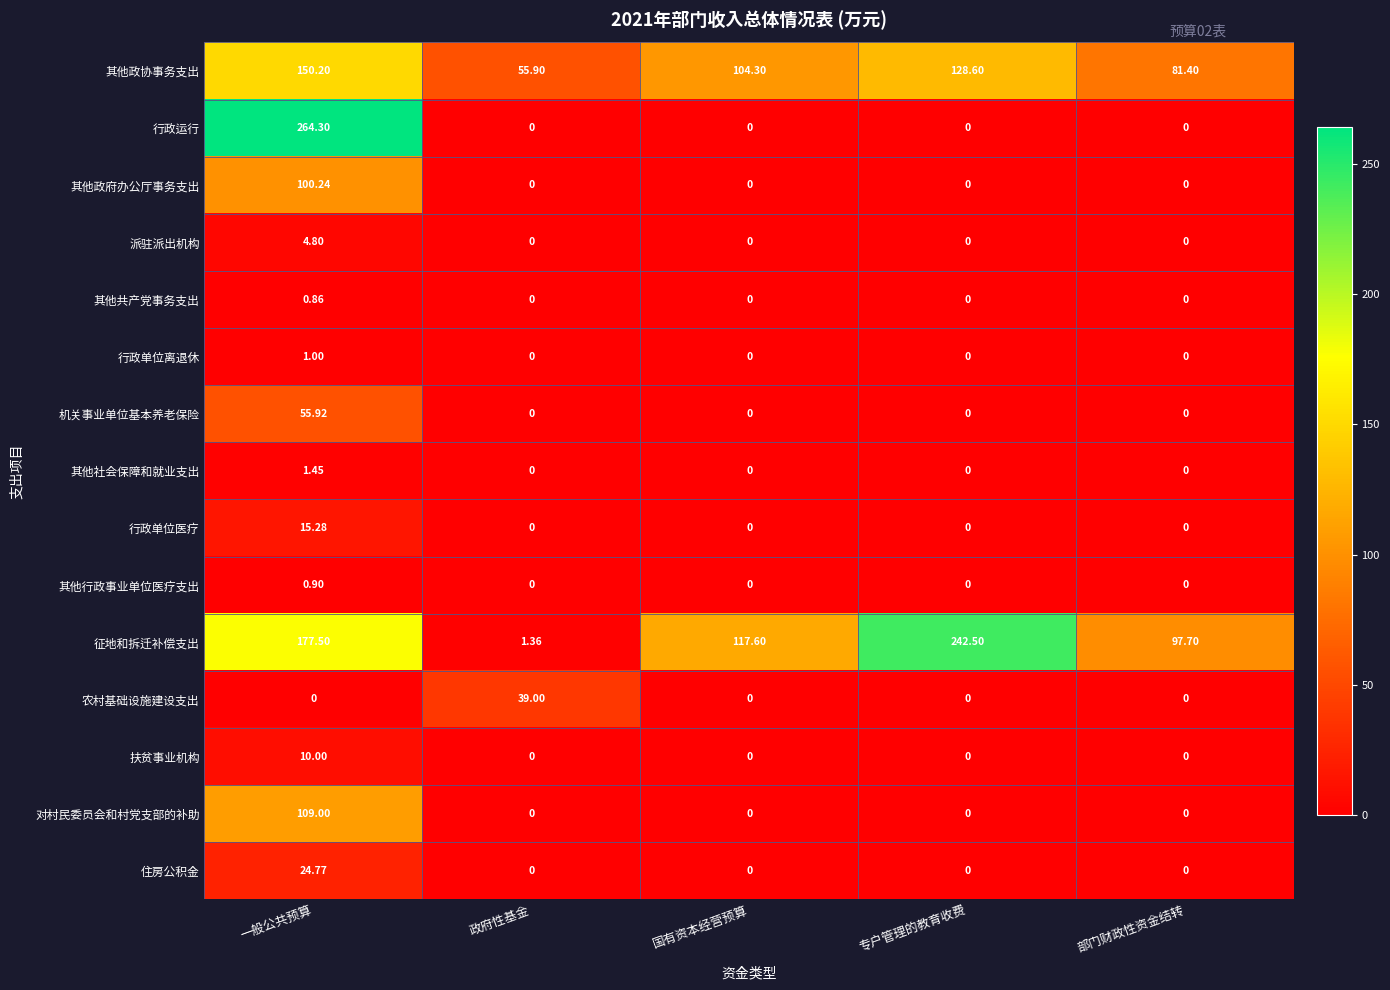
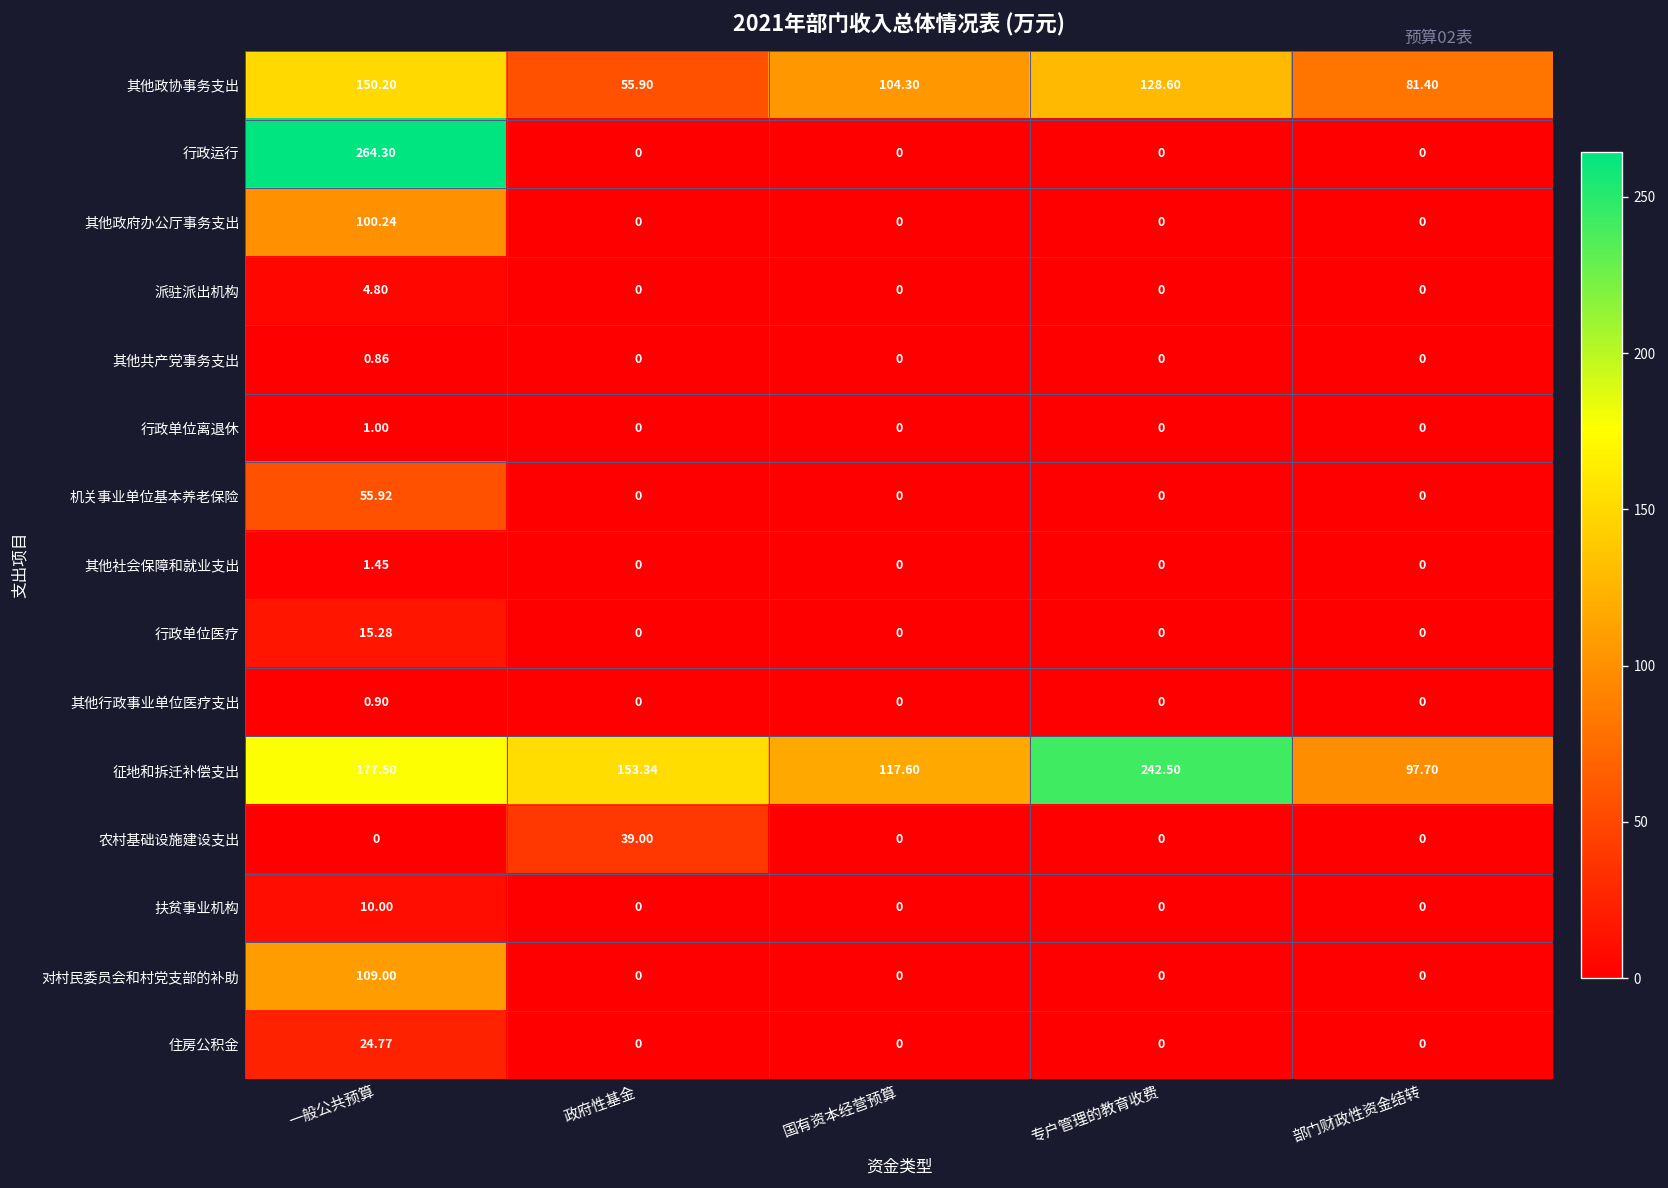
  {
    "其他政协事务支出": {
      "一般公共预算": 150.20,
      "政府性基金": 55.90,
      "国有资本经营预算": 104.30,
      "专户管理的教育收费": 128.60,
      "部门财政性资金结转": 81.40
    },
    "行政运行": {
      "一般公共预算": 264.30,
      "政府性基金": 0,
      "国有资本经营预算": 0,
      "专户管理的教育收费": 0,
      "部门财政性资金结转": 0
    },
    "其他政府办公厅事务支出": {
      "一般公共预算": 100.24,
      "政府性基金": 0,
      "国有资本经营预算": 0,
      "专户管理的教育收费": 0,
      "部门财政性资金结转": 0
    },
    "派驻派出机构": {
      "一般公共预算": 4.80,
      "政府性基金": 0,
      "国有资本经营预算": 0,
      "专户管理的教育收费": 0,
      "部门财政性资金结转": 0
    },
    "其他共产党事务支出": {
      "一般公共预算": 0.86,
      "政府性基金": 0,
      "国有资本经营预算": 0,
      "专户管理的教育收费": 0,
      "部门财政性资金结转": 0
    },
    "行政单位离退休": {
      "一般公共预算": 1.00,
      "政府性基金": 0,
      "国有资本经营预算": 0,
      "专户管理的教育收费": 0,
      "部门财政性资金结转": 0
    },
    "机关事业单位基本养老保险": {
      "一般公共预算": 55.92,
      "政府性基金": 0,
      "国有资本经营预算": 0,
      "专户管理的教育收费": 0,
      "部门财政性资金结转": 0
    },
    "其他社会保障和就业支出": {
      "一般公共预算": 1.45,
      "政府性基金": 0,
      "国有资本经营预算": 0,
      "专户管理的教育收费": 0,
      "部门财政性资金结转": 0
    },
    "行政单位医疗": {
      "一般公共预算": 15.28,
      "政府性基金": 0,
      "国有资本经营预算": 0,
      "专户管理的教育收费": 0,
      "部门财政性资金结转": 0
    },
    "其他行政事业单位医疗支出": {
      "一般公共预算": 0.90,
      "政府性基金": 0,
      "国有资本经营预算": 0,
      "专户管理的教育收费": 0,
      "部门财政性资金结转": 0
    },
    "征地和拆迁补偿支出": {
      "一般公共预算": 177.50,
-     "政府性基金": 1.36,
+     "政府性基金": 153.34,
      "国有资本经营预算": 117.60,
      "专户管理的教育收费": 242.50,
      "部门财政性资金结转": 97.70
    },
    "农村基础设施建设支出": {
      "一般公共预算": 0,
      "政府性基金": 39.00,
      "国有资本经营预算": 0,
      "专户管理的教育收费": 0,
      "部门财政性资金结转": 0
    },
    "扶贫事业机构": {
      "一般公共预算": 10.00,
      "政府性基金": 0,
      "国有资本经营预算": 0,
      "专户管理的教育收费": 0,
      "部门财政性资金结转": 0
    },
    "对村民委员会和村党支部的补助": {
      "一般公共预算": 109.00,
      "政府性基金": 0,
      "国有资本经营预算": 0,
      "专户管理的教育收费": 0,
      "部门财政性资金结转": 0
    },
    "住房公积金": {
      "一般公共预算": 24.77,
      "政府性基金": 0,
      "国有资本经营预算": 0,
      "专户管理的教育收费": 0,
      "部门财政性资金结转": 0
    }
  }
